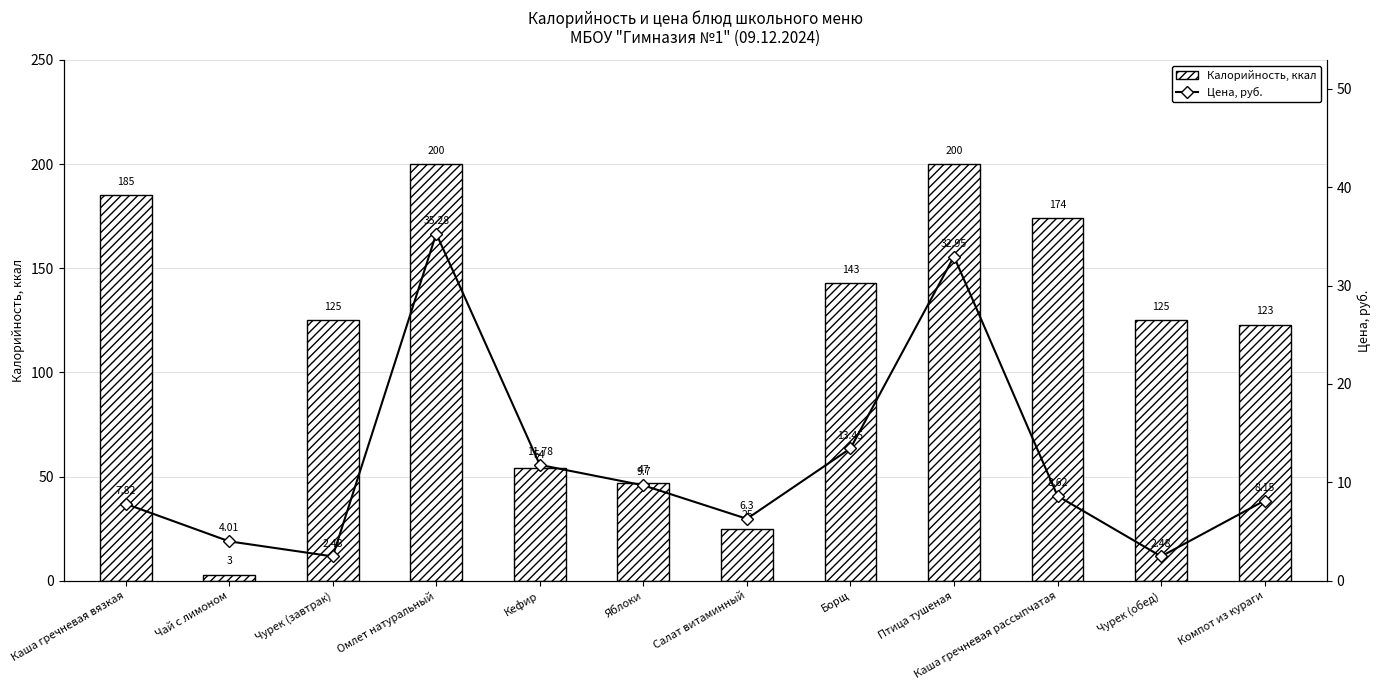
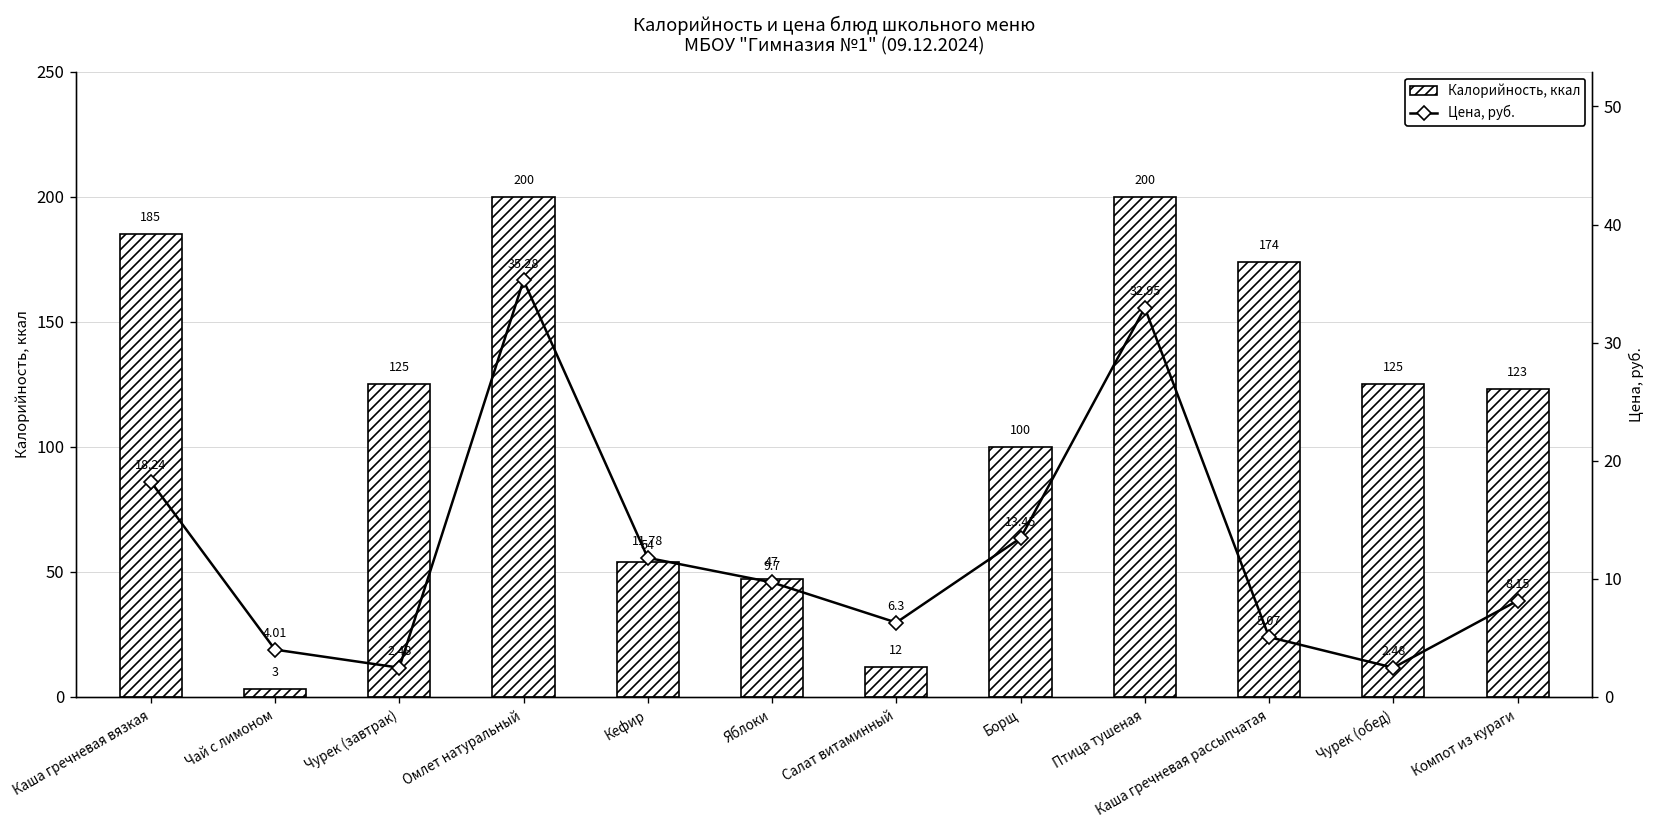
  {
    "Калорийность, ккал": {
      "Каша гречневая вязкая": 185,
      "Чай с лимоном": 3,
      "Чурек (завтрак)": 125,
      "Омлет натуральный": 200,
-     "Салат витаминный": 25,
-     "Борщ": 143,
+     "Салат витаминный": 12,
+     "Борщ": 100,
      "Птица тушеная": 200,
      "Каша гречневая рассыпчатая": 174,
      "Чурек (обед)": 125,
      "Компот из кураги": 123
    },
    "Цена, руб.": {
-     "Каша гречневая вязкая": 7.82,
+     "Каша гречневая вязкая": 18.24,
      "Чай с лимоном": 4.01,
      "Чурек (завтрак)": 2.48,
      "Омлет натуральный": 35.28,
      "Салат витаминный": 6.3,
      "Борщ": 13.45,
      "Птица тушеная": 32.95,
-     "Каша гречневая рассыпчатая": 8.62,
+     "Каша гречневая рассыпчатая": 5.07,
      "Чурек (обед)": 2.48,
      "Компот из кураги": 8.15
    }
  }
